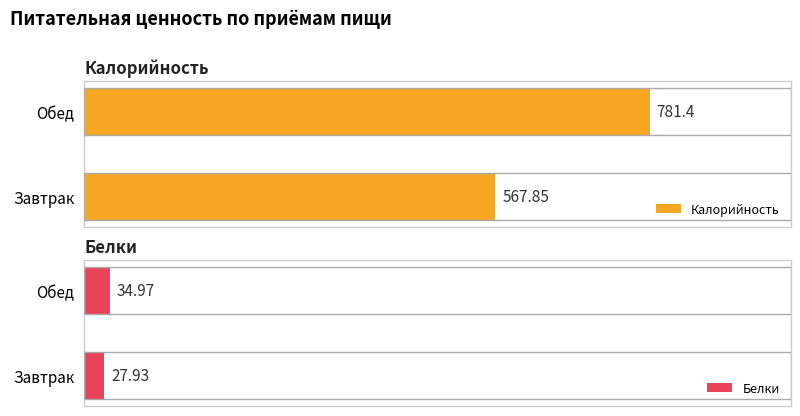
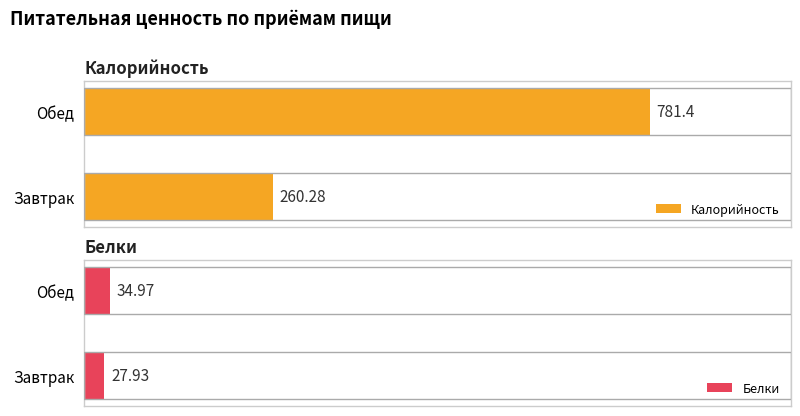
  {
    "Калорийность": {
      "Обед": 781.4,
-     "Завтрак": 567.85
+     "Завтрак": 260.28
    },
    "Белки": {
      "Обед": 34.97,
      "Завтрак": 27.93
    }
  }
